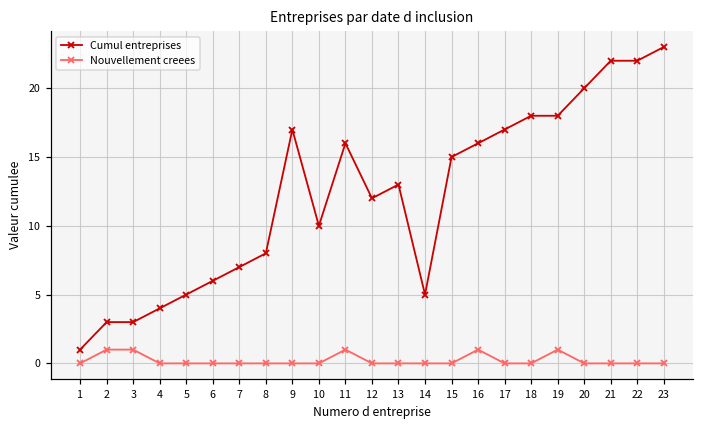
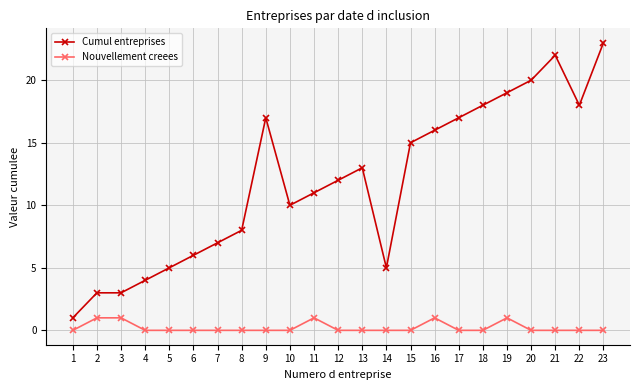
  {
    "Cumul entreprises": {
      "1": 1,
      "2": 3,
      "3": 3,
      "4": 4,
      "5": 5,
      "6": 6,
      "7": 7,
      "8": 8,
      "9": 17,
      "10": 10,
-     "11": 16,
+     "11": 11,
      "12": 12,
      "13": 13,
      "14": 5,
      "15": 15,
      "16": 16,
      "17": 17,
      "18": 18,
-     "19": 18,
+     "19": 19,
      "20": 20,
      "21": 22,
-     "22": 22,
+     "22": 18,
      "23": 23
    },
    "Nouvellement creees": {
      "1": 0,
      "2": 1,
      "3": 1,
      "4": 0,
      "5": 0,
      "6": 0,
      "7": 0,
      "8": 0,
      "9": 0,
      "10": 0,
      "11": 1,
      "12": 0,
      "13": 0,
      "14": 0,
      "15": 0,
      "16": 1,
      "17": 0,
      "18": 0,
      "19": 1,
      "20": 0,
      "21": 0,
      "22": 0,
      "23": 0
    }
  }
